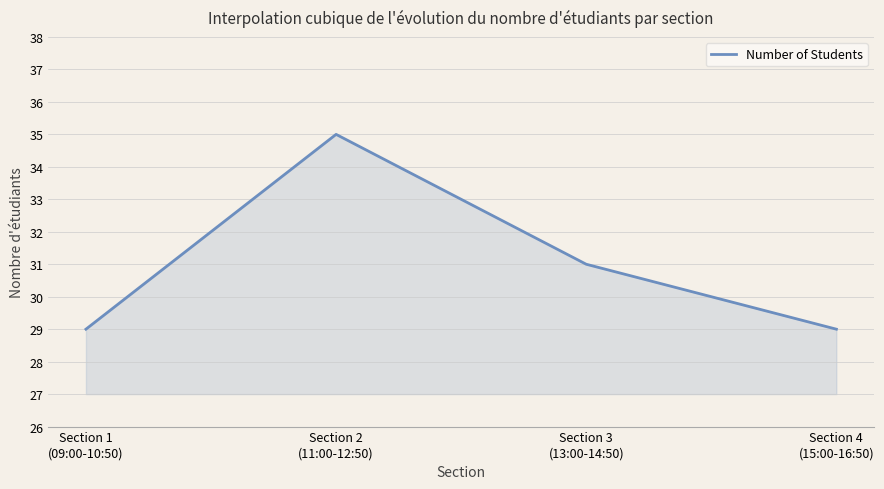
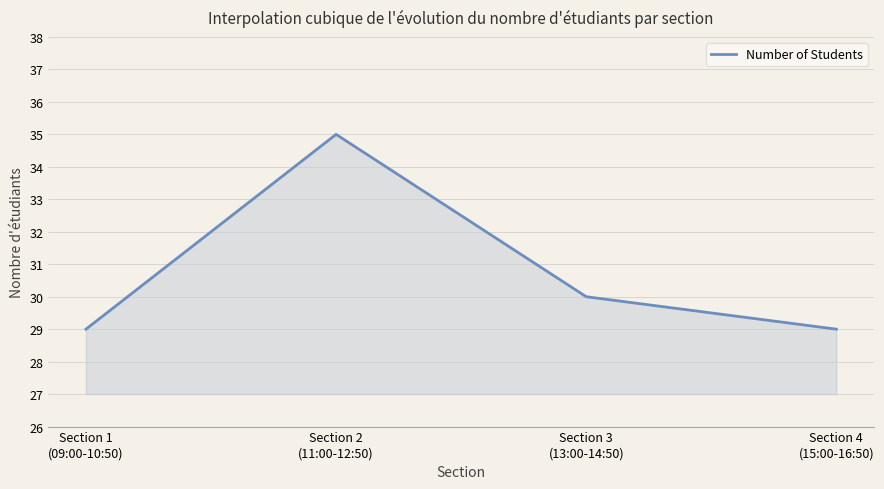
  {
    "Section 1 (09:00-10:50)": 29,
    "Section 2 (11:00-12:50)": 35,
-   "Section 3 (13:00-14:50)": 31,
+   "Section 3 (13:00-14:50)": 30,
    "Section 4 (15:00-16:50)": 29
  }
